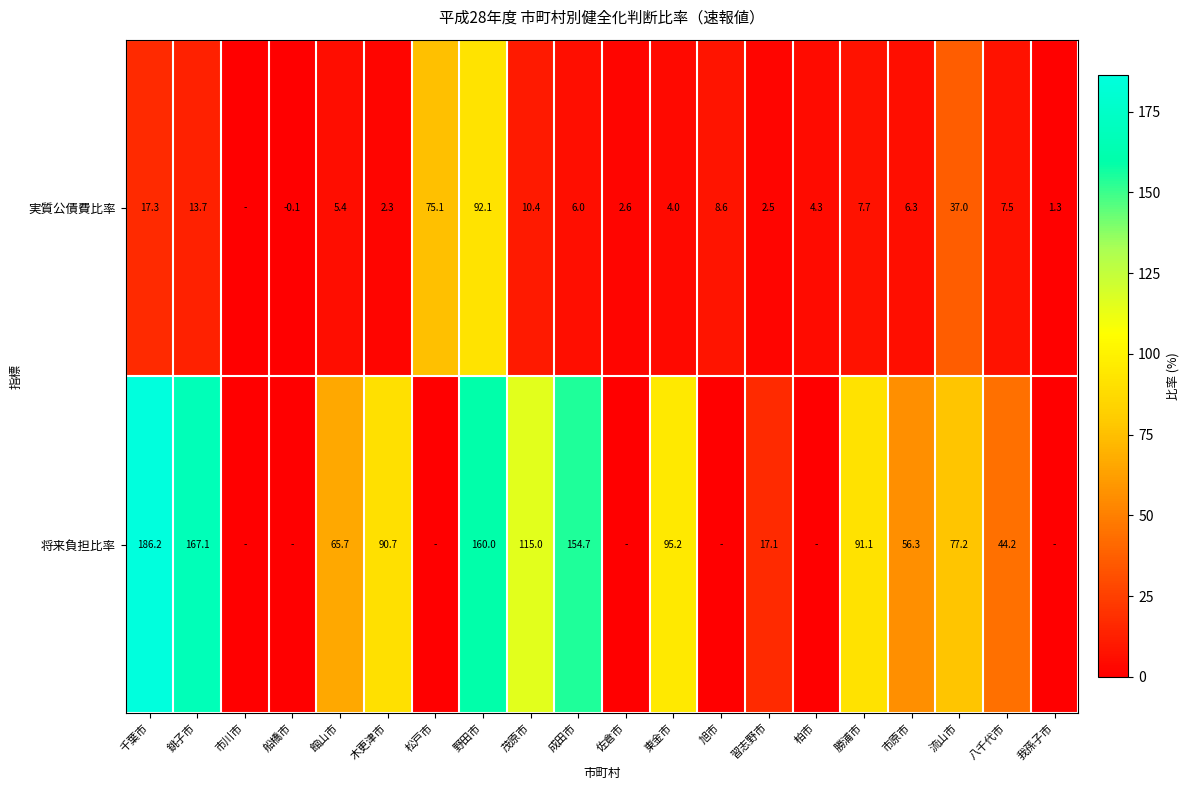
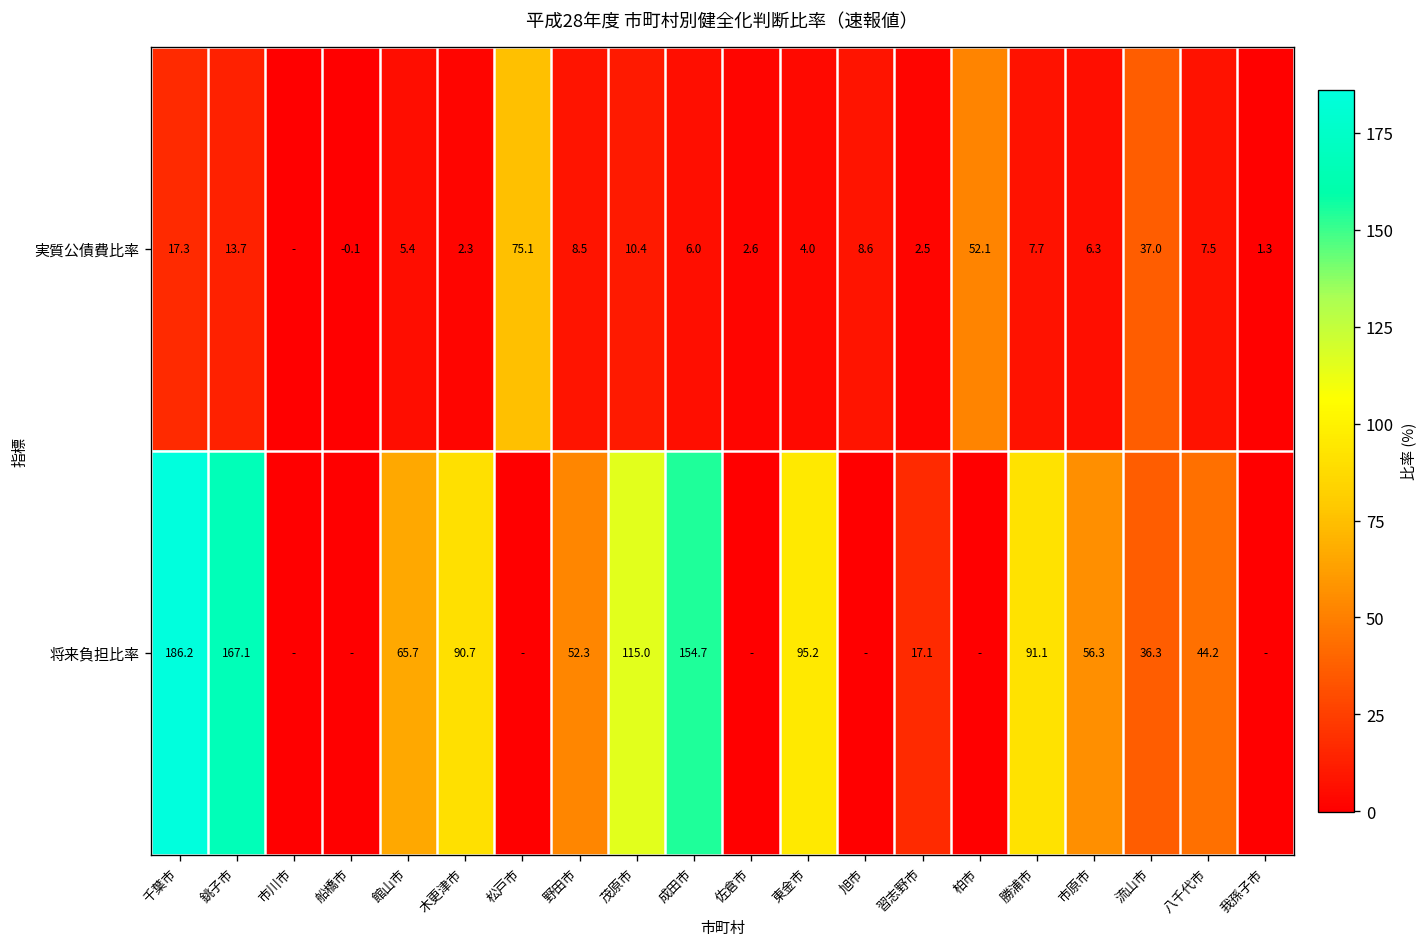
  {
    "実質公債費比率": {
      "千葉市": 17.3,
      "銚子市": 13.7,
      "船橋市": -0.1,
      "館山市": 5.4,
      "木更津市": 2.3,
      "松戸市": 75.1,
-     "野田市": 92.1,
+     "野田市": 8.5,
      "茂原市": 10.4,
      "成田市": 6.0,
      "佐倉市": 2.6,
      "東金市": 4.0,
      "旭市": 8.6,
      "習志野市": 2.5,
-     "柏市": 4.3,
+     "柏市": 52.1,
      "勝浦市": 7.7,
      "市原市": 6.3,
      "流山市": 37.0,
      "八千代市": 7.5,
      "我孫子市": 1.3
    },
    "将来負担比率": {
      "千葉市": 186.2,
      "銚子市": 167.1,
      "館山市": 65.7,
      "木更津市": 90.7,
-     "野田市": 160.0,
+     "野田市": 52.3,
      "茂原市": 115.0,
      "成田市": 154.7,
      "東金市": 95.2,
      "習志野市": 17.1,
      "勝浦市": 91.1,
      "市原市": 56.3,
-     "流山市": 77.2,
+     "流山市": 36.3,
      "八千代市": 44.2
    }
  }
